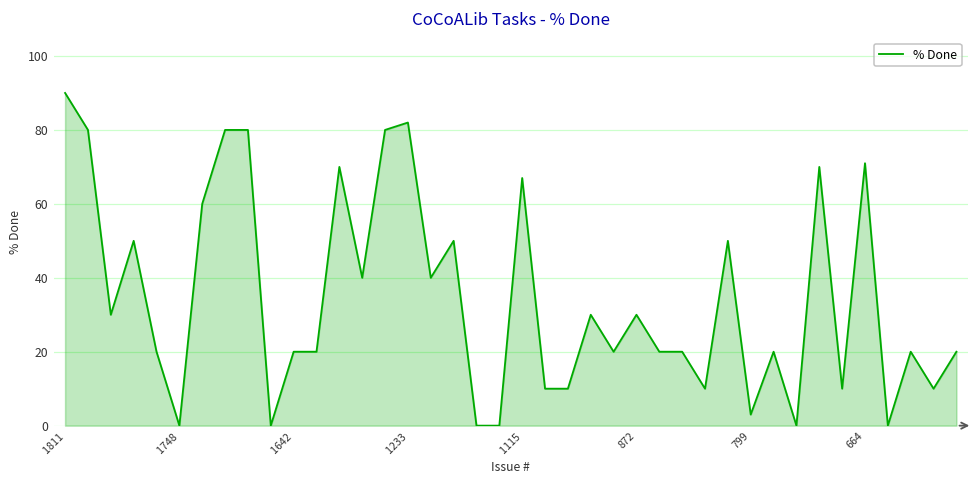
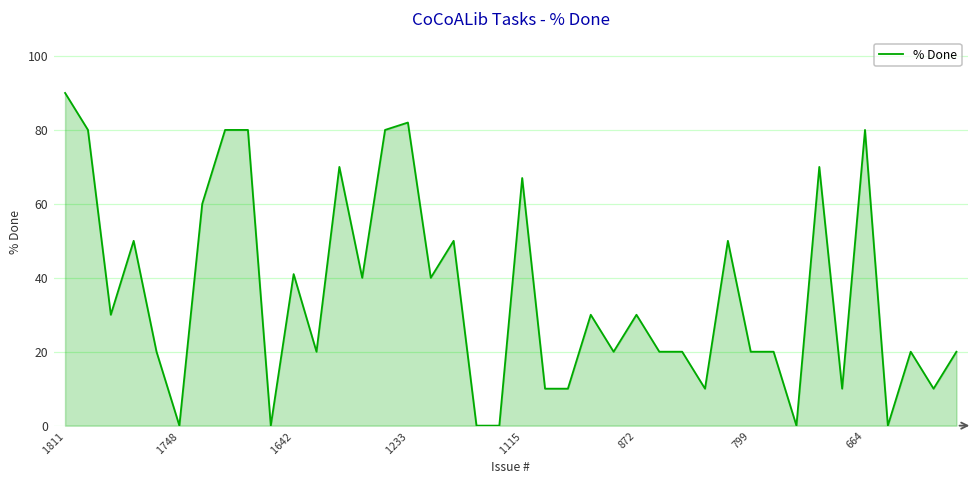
  {
    "1811": 90,
    "1748": 0,
-   "1642": 20,
+   "1642": 41,
    "1233": 82,
    "1115": 67,
    "872": 30,
-   "799": 3,
-   "664": 71
+   "799": 20,
+   "664": 80
  }
